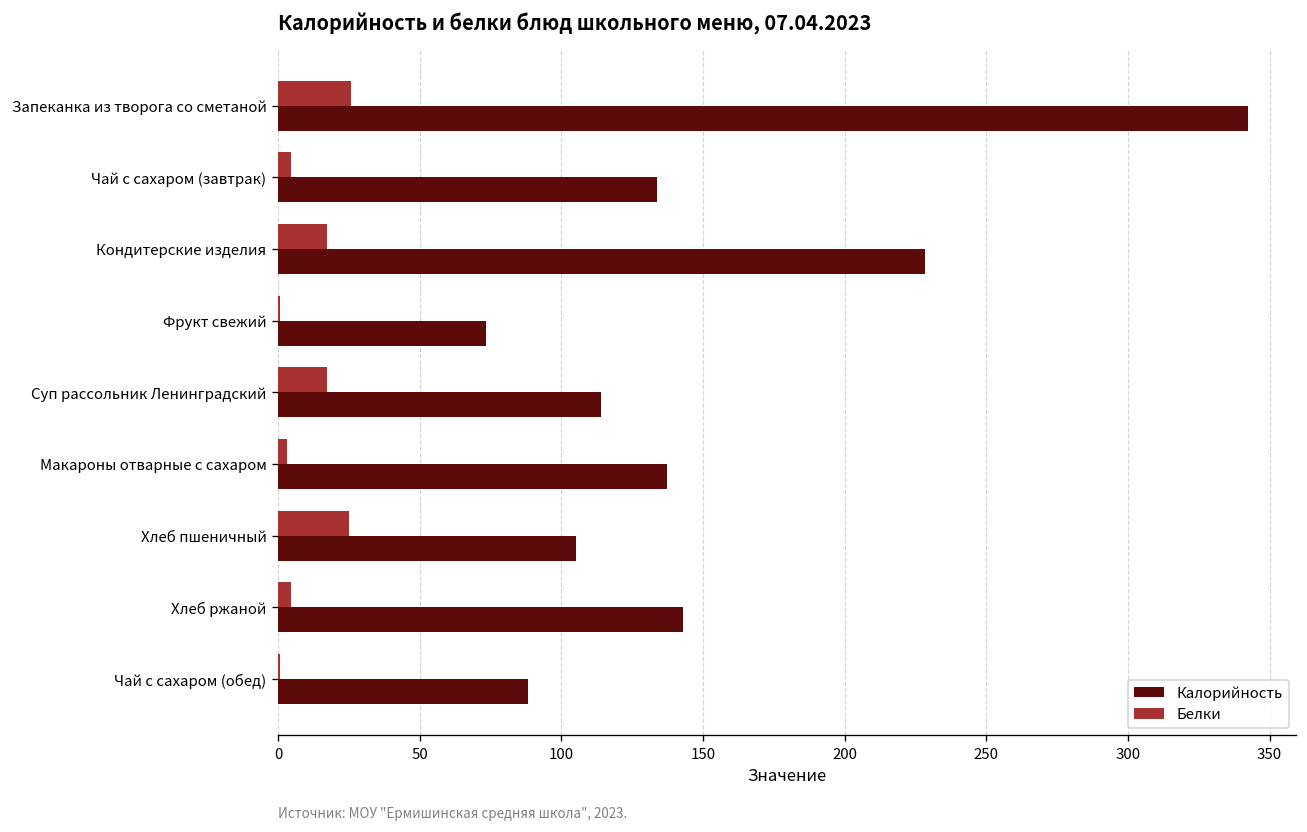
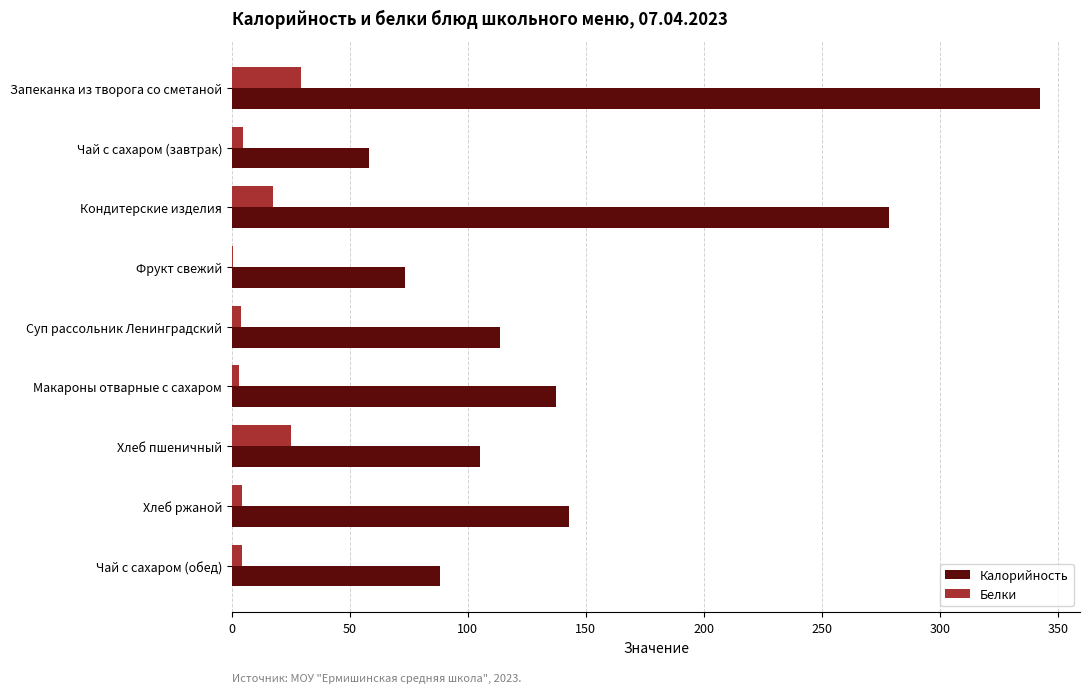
  {
    "Калорийность": {
      "Запеканка из творога со сметаной": 342,
-     "Чай с сахаром (завтрак)": 134,
-     "Кондитерские изделия": 228,
+     "Чай с сахаром (завтрак)": 58,
+     "Кондитерские изделия": 279,
      "Фрукт свежий": 73,
      "Суп рассольник Ленинградский": 114,
      "Макароны отварные с сахаром": 137,
      "Хлеб пшеничный": 105,
      "Хлеб ржаной": 143,
      "Чай с сахаром (обед)": 88
    },
    "Белки": {
-     "Запеканка из творога со сметаной": 26,
+     "Запеканка из творога со сметаной": 29,
      "Чай с сахаром (завтрак)": 5,
      "Кондитерские изделия": 17,
-     "Суп рассольник Ленинградский": 17,
+     "Суп рассольник Ленинградский": 4,
      "Макароны отварные с сахаром": 3,
      "Хлеб пшеничный": 25,
      "Хлеб ржаной": 4,
-     "Чай с сахаром (обед)": 1
+     "Чай с сахаром (обед)": 4
    }
  }
